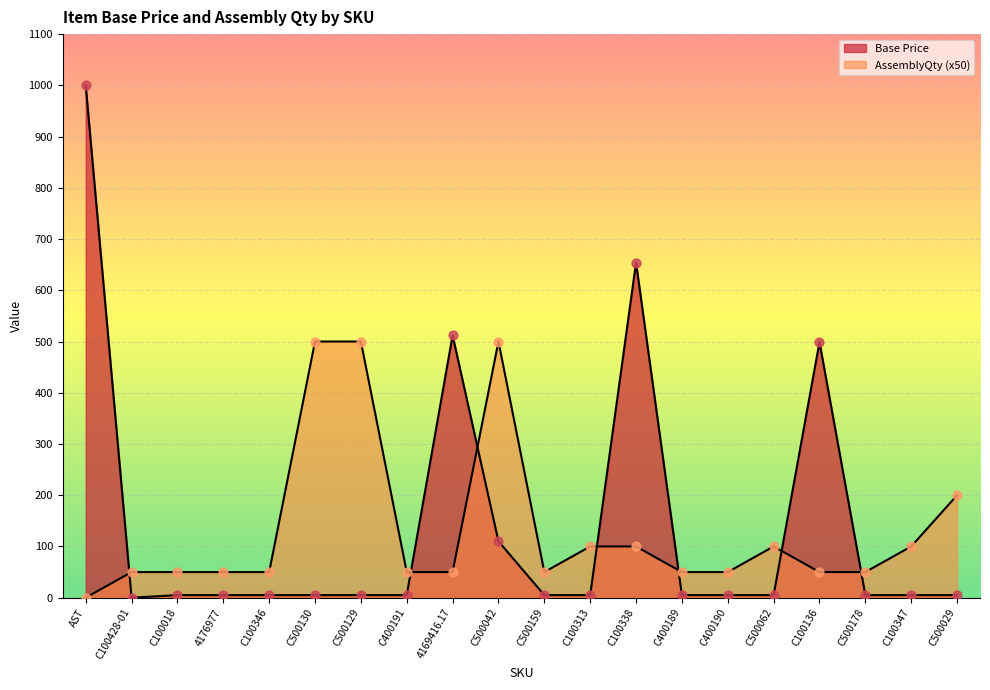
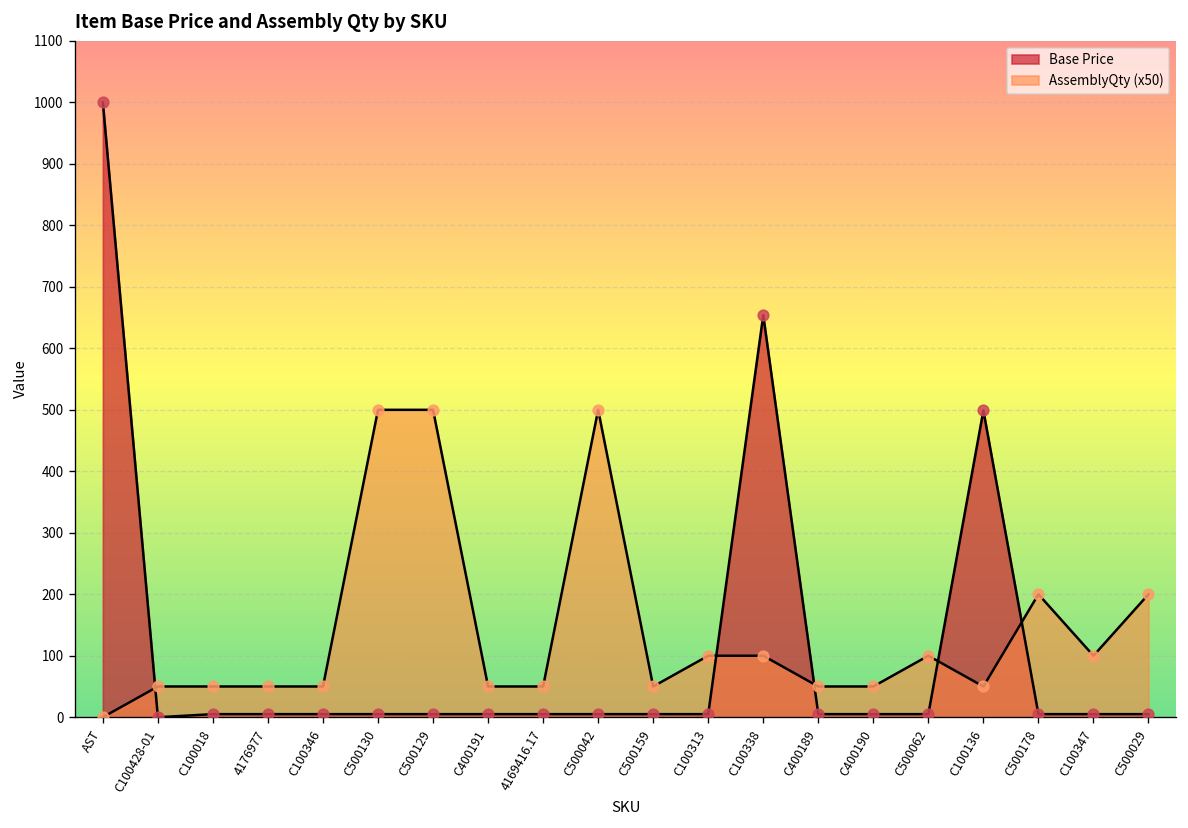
  {
    "Base Price": {
      "AST": 1000,
      "C100428-01": 0,
      "C100018": 10,
      "4176977": 10,
      "C100346": 10,
      "C500130": 10,
      "C500129": 10,
      "C400191": 10,
-     "4169416.17": 510,
-     "C500042": 110,
+     "4169416.17": 10,
+     "C500042": 10,
      "C500159": 10,
      "C100313": 10,
      "C100338": 650,
      "C400189": 10,
      "C400190": 10,
      "C500062": 10,
      "C100136": 500,
      "C500178": 10,
      "C100347": 10,
      "C500029": 10
    },
    "AssemblyQty (x50)": {
      "AST": 0,
      "C100428-01": 50,
      "C100018": 50,
      "4176977": 50,
      "C100346": 50,
      "C500130": 500,
      "C500129": 500,
      "C400191": 50,
      "4169416.17": 50,
      "C500042": 500,
      "C500159": 50,
      "C100313": 100,
      "C100338": 100,
      "C400189": 50,
      "C400190": 50,
      "C500062": 100,
      "C100136": 50,
-     "C500178": 50,
+     "C500178": 200,
      "C100347": 100,
      "C500029": 200
    }
  }
